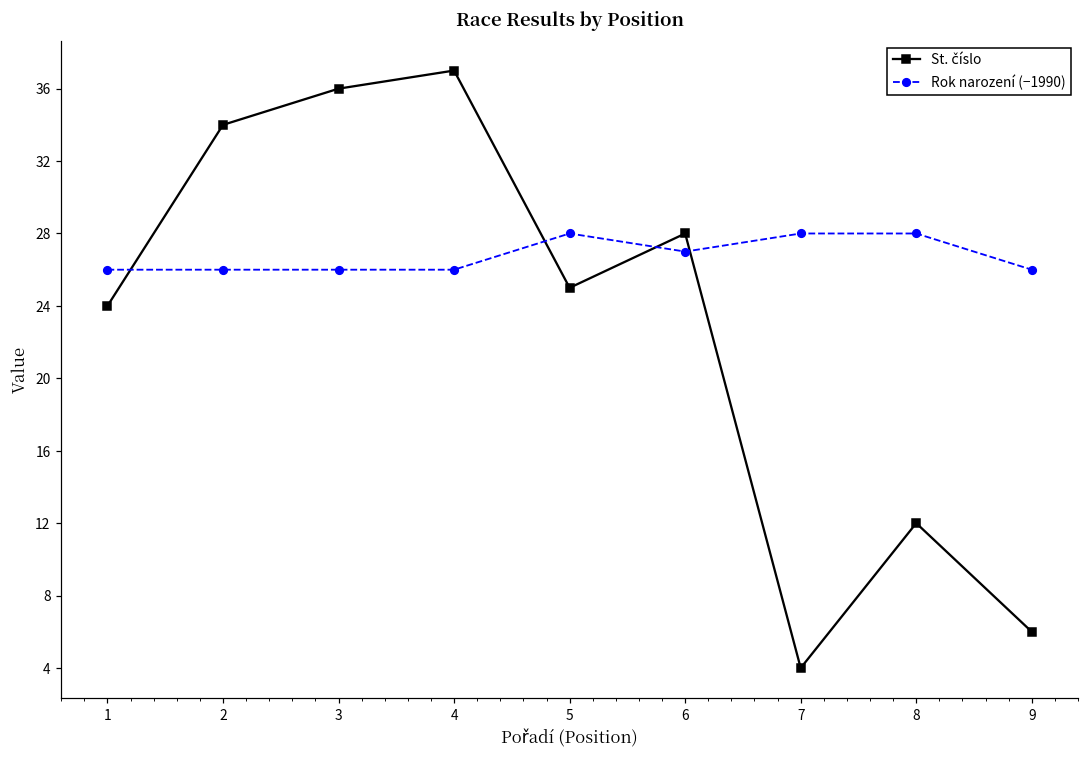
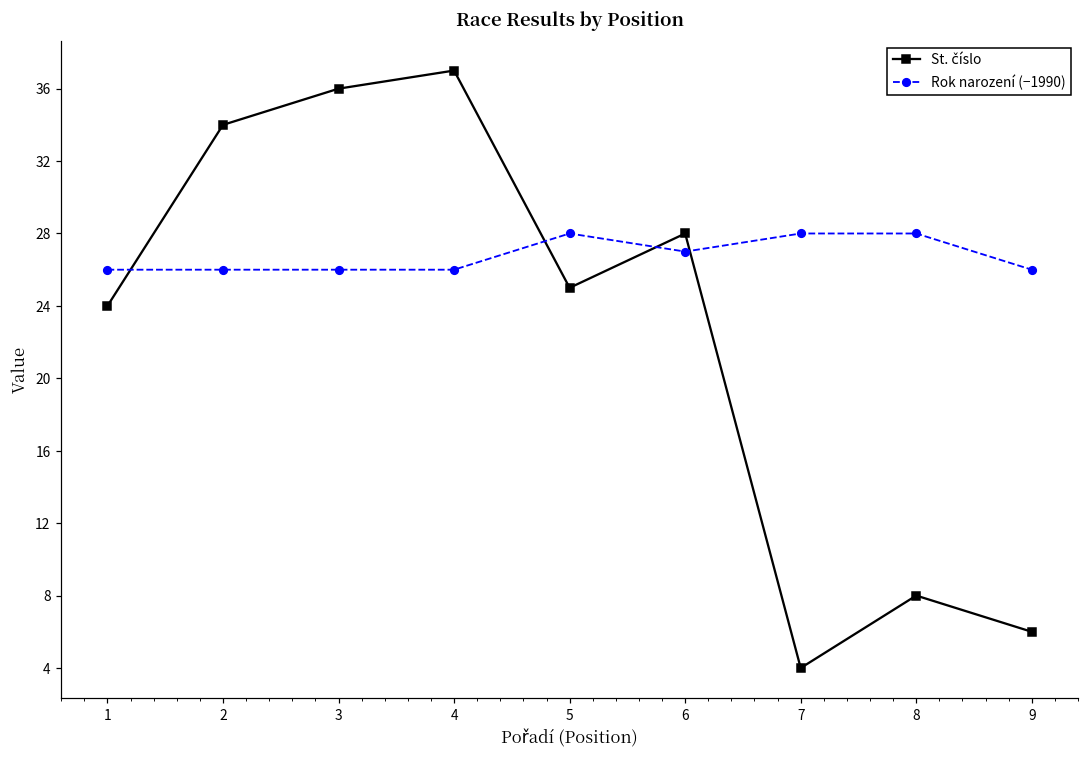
  {
    "St. číslo": {
      "1": 24,
      "2": 34,
      "3": 36,
      "4": 37,
      "5": 25,
      "6": 28,
      "7": 4,
-     "8": 12,
+     "8": 8,
      "9": 6
    },
    "Rok narození (−1990)": {
      "1": 26,
      "2": 26,
      "3": 26,
      "4": 26,
      "5": 28,
      "6": 27,
      "7": 28,
      "8": 28,
      "9": 26
    }
  }
